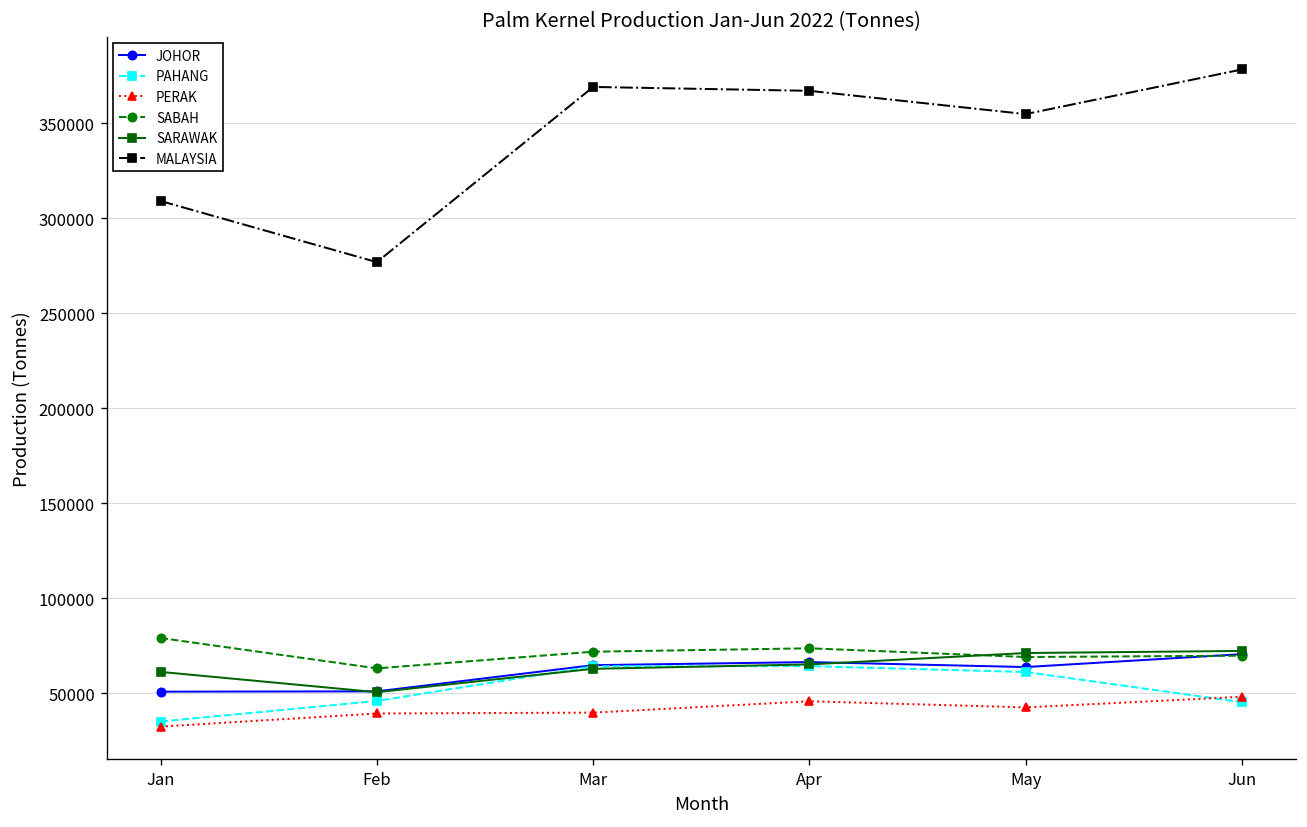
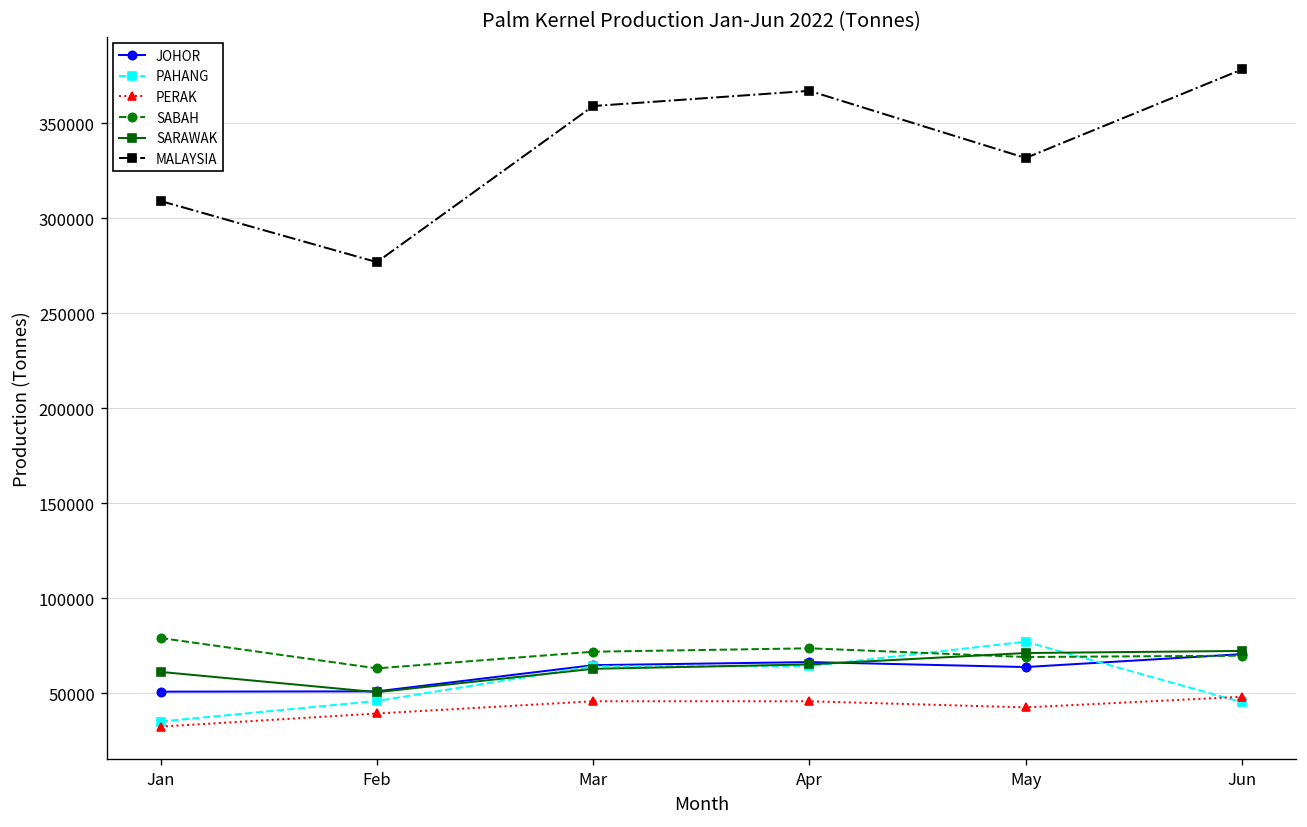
  {
    "JOHOR": {
      "Jan": 51000,
      "May": 64000
    },
    "PAHANG": {
      "Jan": 35000,
      "Feb": 46000,
-     "May": 61000,
+     "May": 77000,
      "Jun": 45000
    },
    "PERAK": {
      "Jan": 32000,
      "Feb": 39000,
-     "Mar": 40000,
+     "Mar": 46000,
      "Apr": 46000,
      "May": 43000,
      "Jun": 48000
    },
    "MALAYSIA": {
      "Jan": 309000,
      "Feb": 277000,
-     "Mar": 369000,
+     "Mar": 359000,
      "Apr": 367000,
-     "May": 355000,
+     "May": 332000,
      "Jun": 378000
    }
  }
